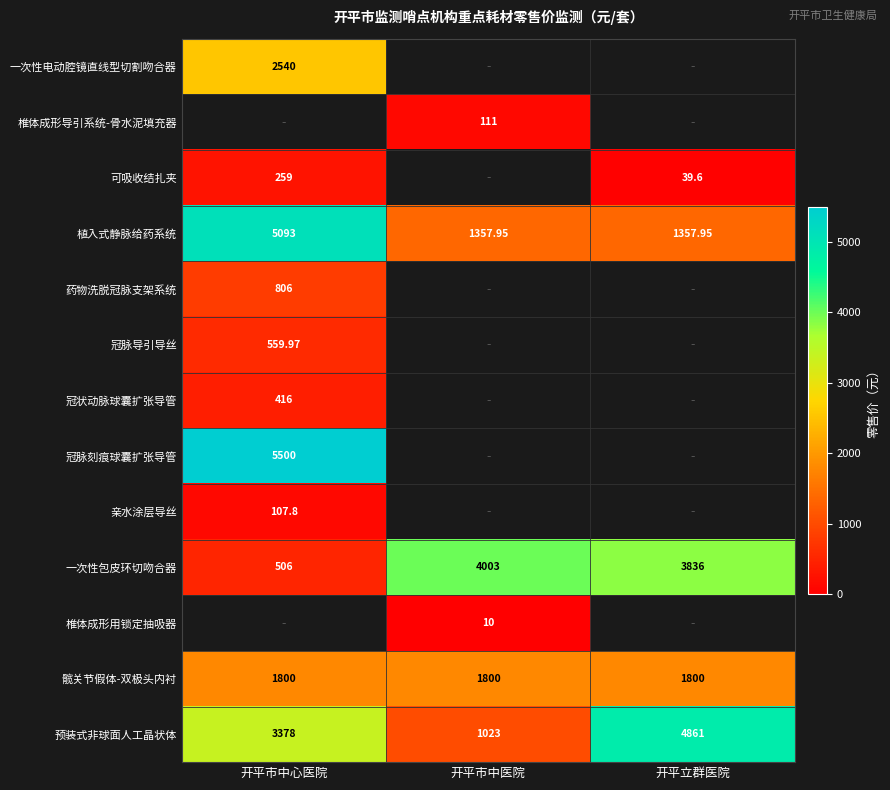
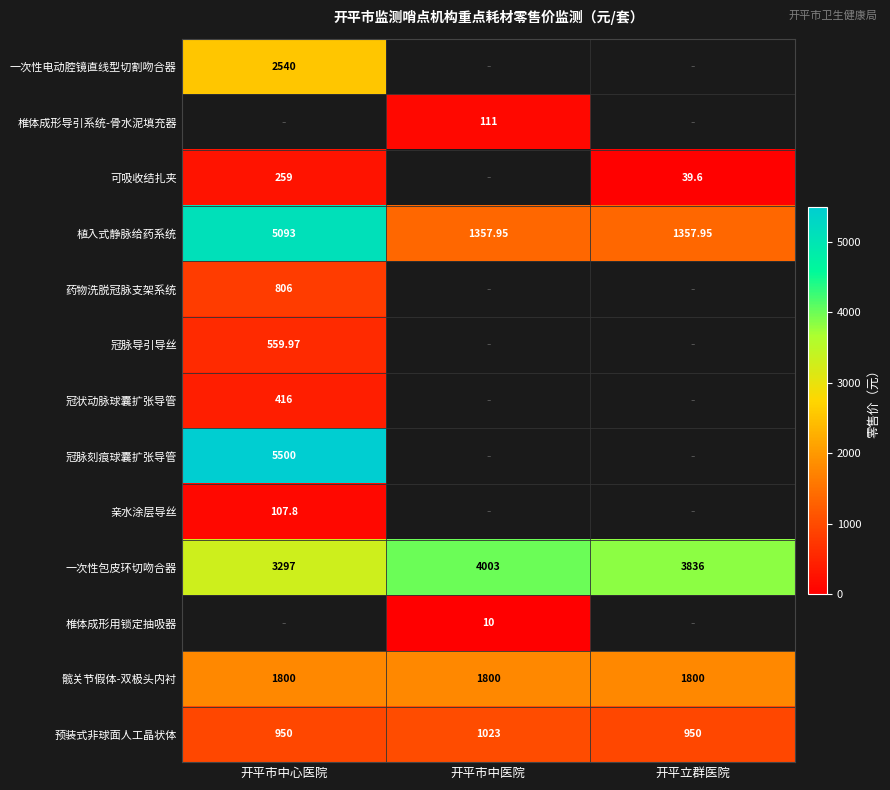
  {
    "一次性电动腔镜直线型切割吻合器": {
      "开平市中心医院": 2540
    },
    "椎体成形导引系统-骨水泥填充器": {
      "开平市中医院": 111
    },
    "可吸收结扎夹": {
      "开平市中心医院": 259,
      "开平立群医院": 39.6
    },
    "植入式静脉给药系统": {
      "开平市中心医院": 5093,
      "开平市中医院": 1357.95,
      "开平立群医院": 1357.95
    },
    "药物洗脱冠脉支架系统": {
      "开平市中心医院": 806
    },
    "冠脉导引导丝": {
      "开平市中心医院": 559.97
    },
    "冠状动脉球囊扩张导管": {
      "开平市中心医院": 416
    },
    "冠脉刻痕球囊扩张导管": {
      "开平市中心医院": 5500
    },
    "亲水涂层导丝": {
      "开平市中心医院": 107.8
    },
    "一次性包皮环切吻合器": {
-     "开平市中心医院": 506,
+     "开平市中心医院": 3297,
      "开平市中医院": 4003,
      "开平立群医院": 3836
    },
    "椎体成形用锁定抽吸器": {
      "开平市中医院": 10
    },
    "髋关节假体-双极头内衬": {
      "开平市中心医院": 1800,
      "开平市中医院": 1800,
      "开平立群医院": 1800
    },
    "预装式非球面人工晶状体": {
-     "开平市中心医院": 3378,
+     "开平市中心医院": 950,
      "开平市中医院": 1023,
-     "开平立群医院": 4861
+     "开平立群医院": 950
    }
  }
